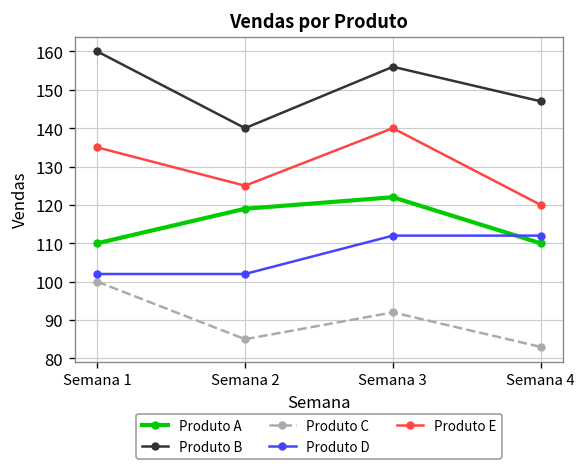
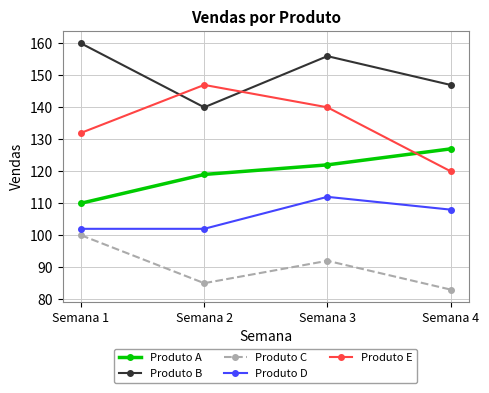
  {
    "Produto A": {
      "Semana 1": 110,
      "Semana 2": 119,
      "Semana 3": 122,
-     "Semana 4": 110
+     "Semana 4": 127
    },
    "Produto B": {
      "Semana 1": 160,
      "Semana 2": 140,
      "Semana 3": 156,
      "Semana 4": 147
    },
    "Produto C": {
      "Semana 1": 100,
      "Semana 2": 85,
      "Semana 3": 92,
      "Semana 4": 83
    },
    "Produto D": {
      "Semana 1": 102,
      "Semana 2": 102,
      "Semana 3": 112,
-     "Semana 4": 112
+     "Semana 4": 108
    },
    "Produto E": {
-     "Semana 1": 135,
-     "Semana 2": 125,
+     "Semana 1": 132,
+     "Semana 2": 147,
      "Semana 3": 140,
      "Semana 4": 120
    }
  }
